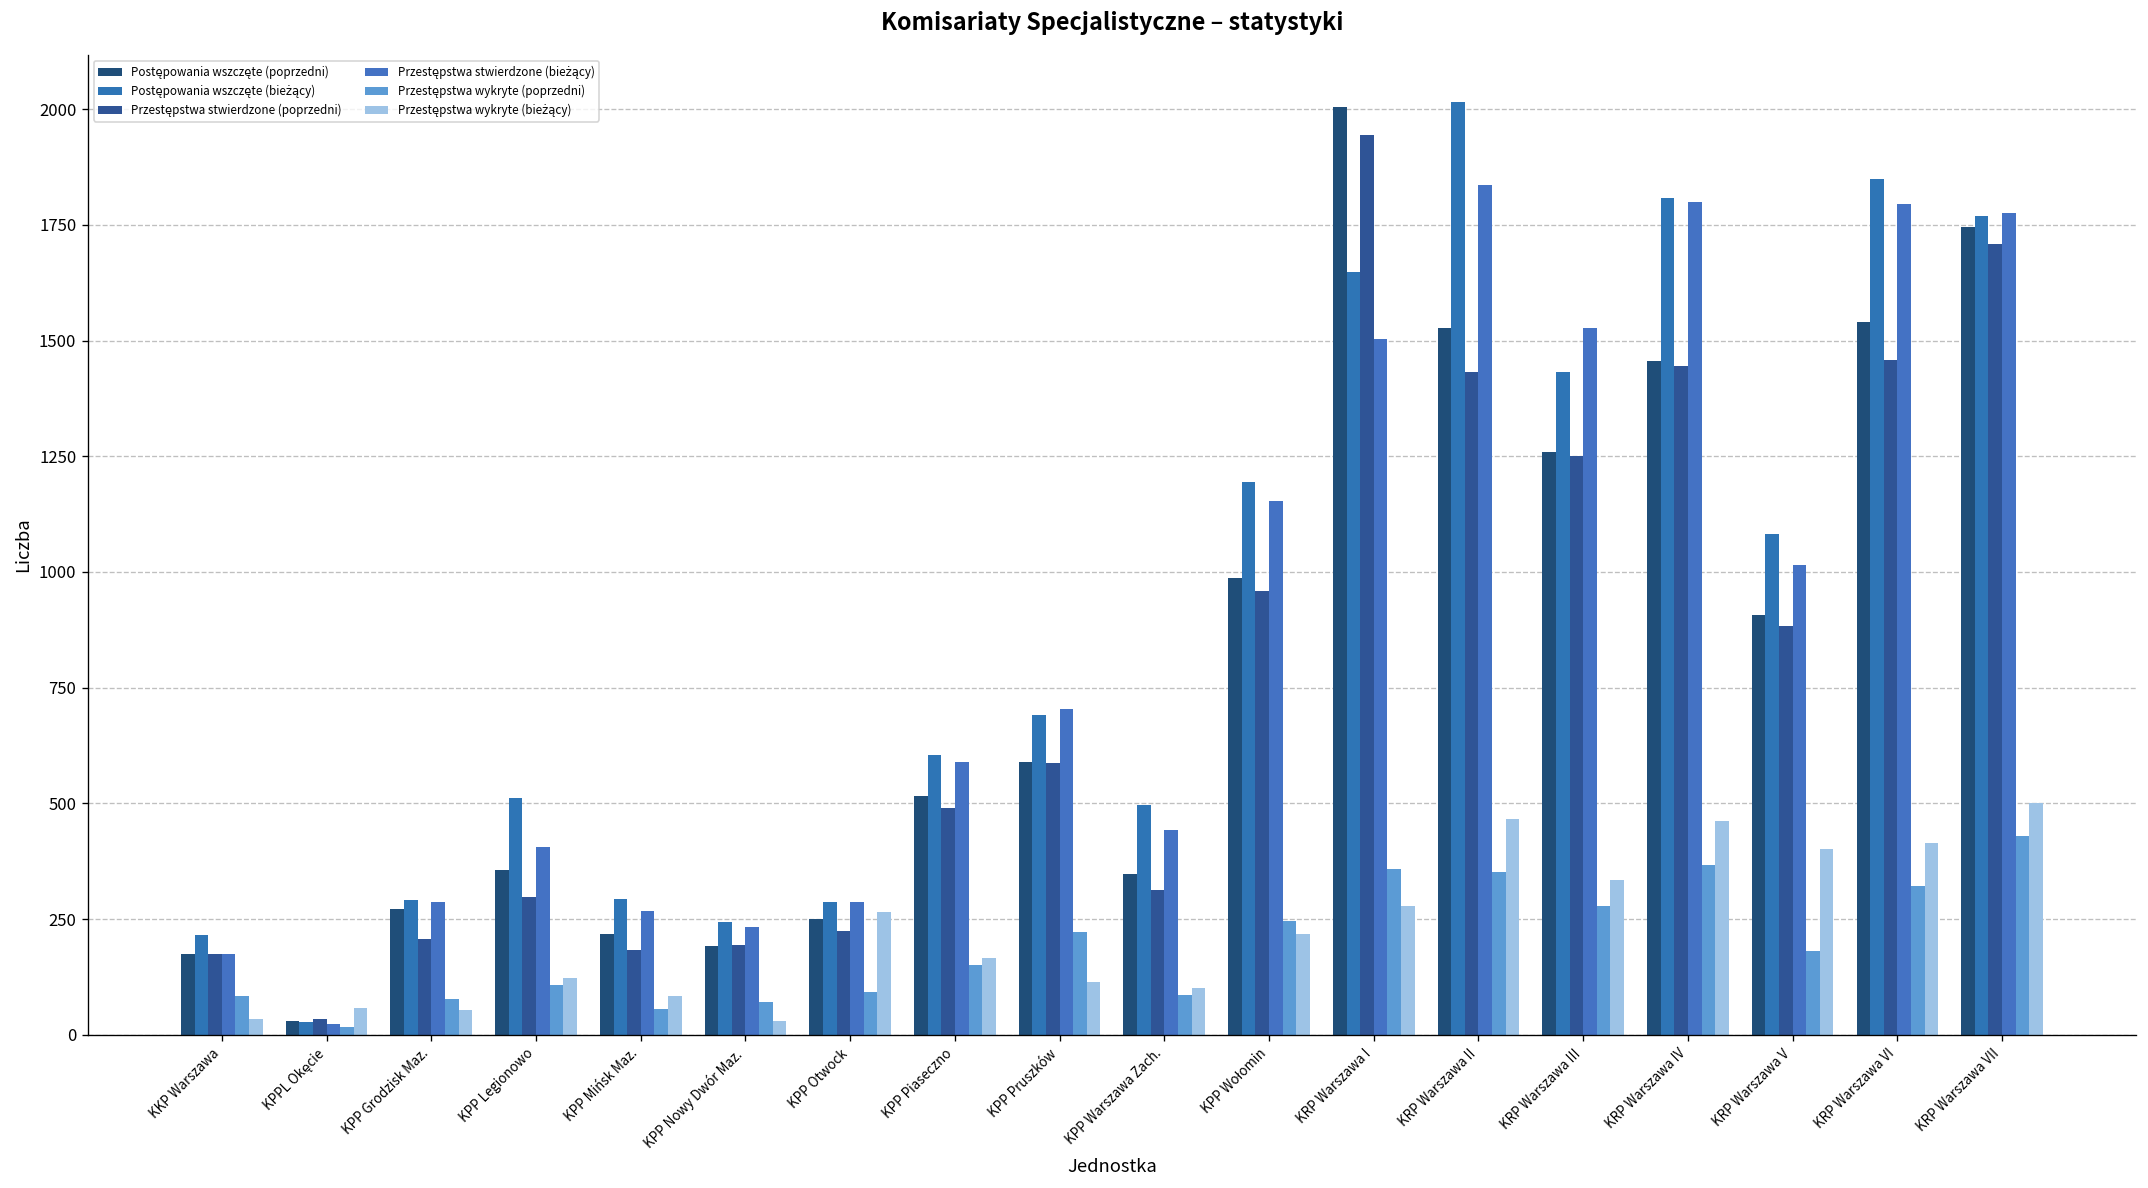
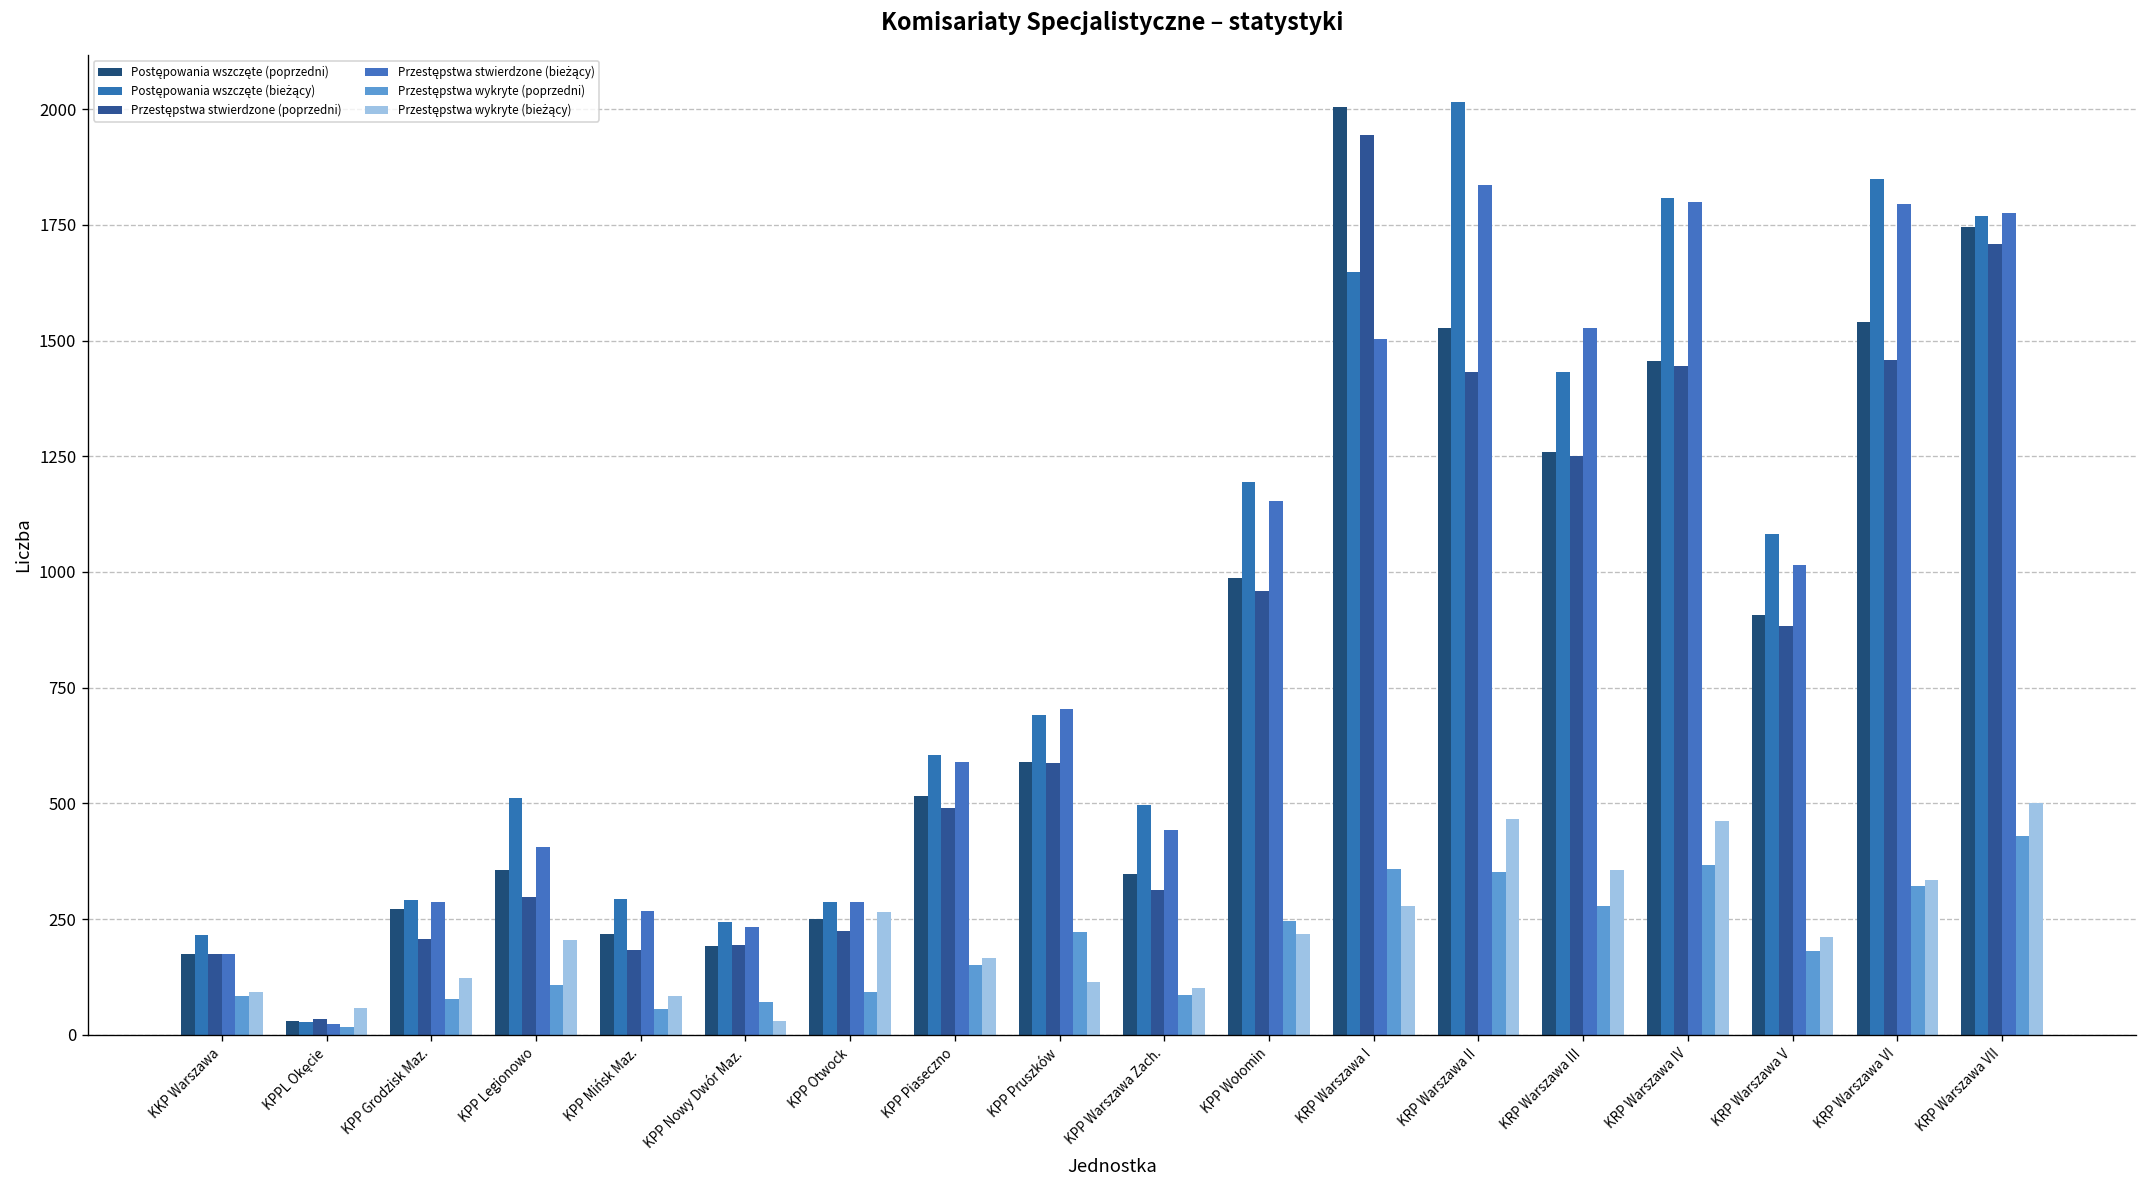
  {
    "Przestępstwa wykryte (bieżący)": {
-     "KKP Warszawa": 30,
+     "KKP Warszawa": 90,
      "KPPL Okęcie": 60,
-     "KPP Grodzisk Maz.": 50,
-     "KPP Legionowo": 120,
+     "KPP Grodzisk Maz.": 120,
+     "KPP Legionowo": 210,
      "KPP Mińsk Maz.": 80,
      "KPP Nowy Dwór Maz.": 30,
      "KPP Otwock": 270,
      "KPP Piaseczno": 170,
      "KPP Pruszków": 120,
      "KPP Warszawa Zach.": 100,
      "KPP Wołomin": 220,
      "KRP Warszawa I": 280,
      "KRP Warszawa II": 470,
-     "KRP Warszawa III": 340,
+     "KRP Warszawa III": 360,
      "KRP Warszawa IV": 460,
-     "KRP Warszawa V": 400,
-     "KRP Warszawa VI": 420,
+     "KRP Warszawa V": 210,
+     "KRP Warszawa VI": 340,
      "KRP Warszawa VII": 500
    }
  }
